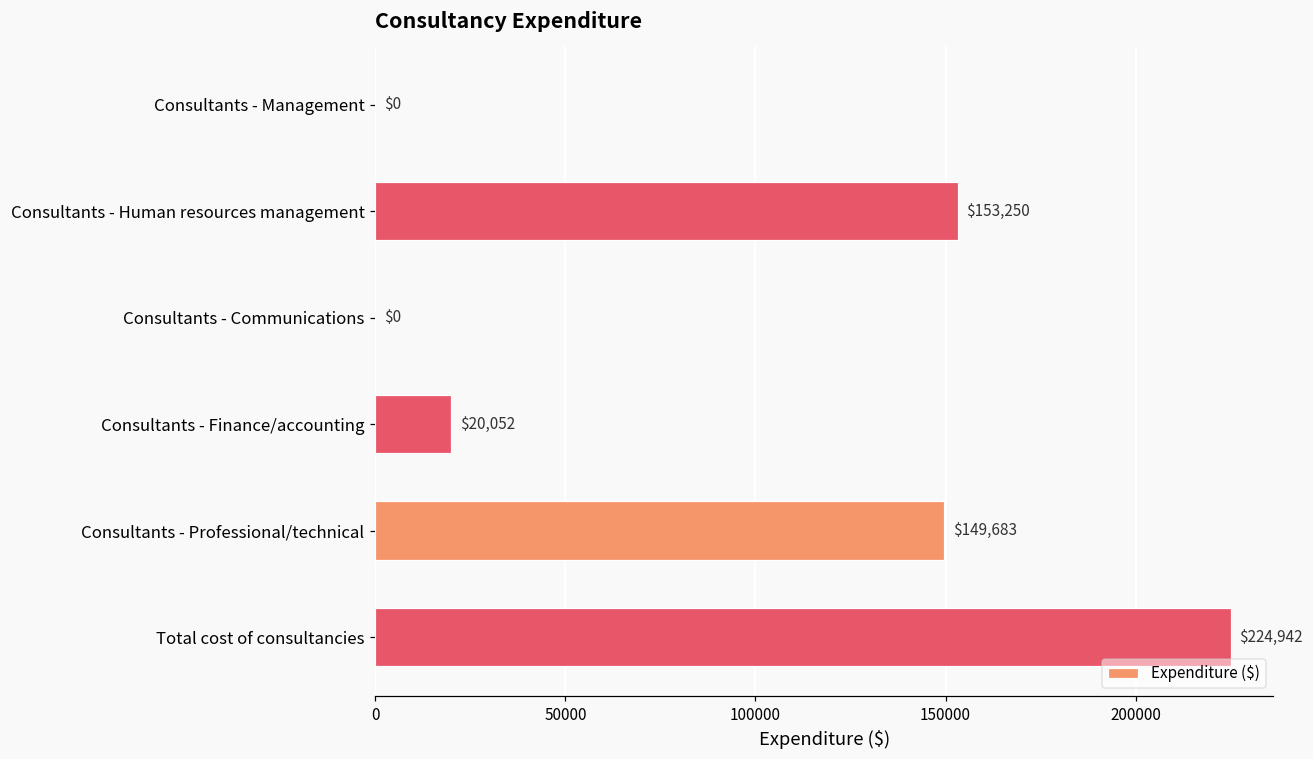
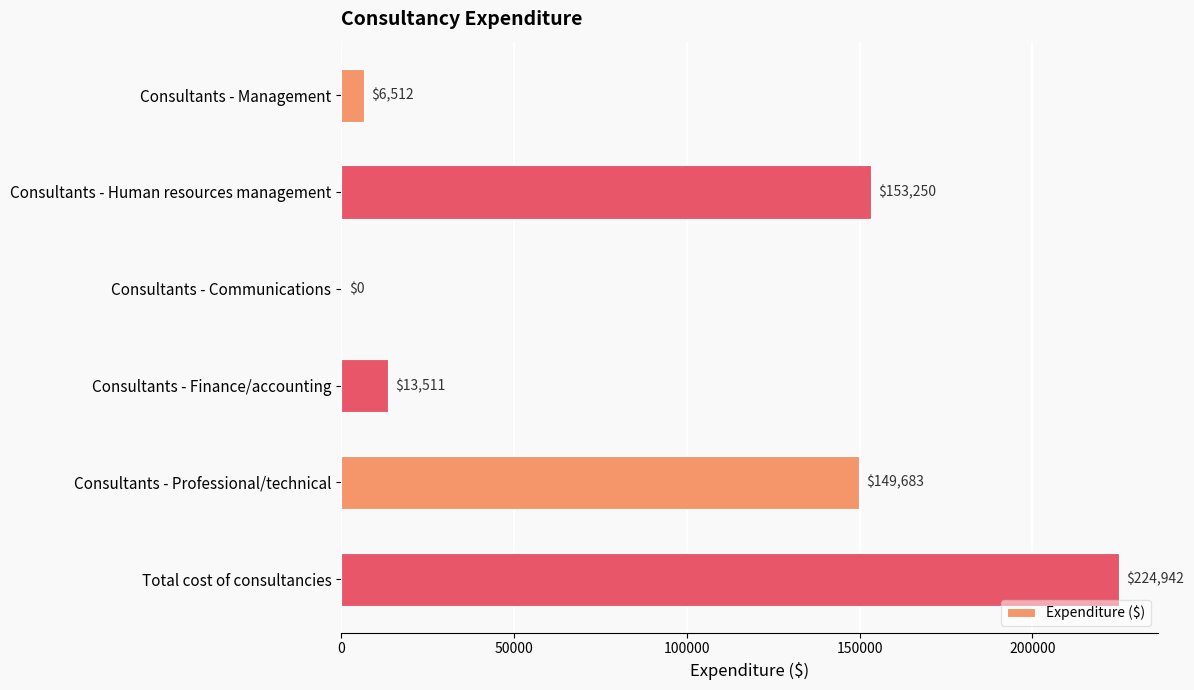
  {
-   "Consultants - Management": "$0",
+   "Consultants - Management": "$6,512",
    "Consultants - Human resources management": "$153,250",
    "Consultants - Communications": "$0",
-   "Consultants - Finance/accounting": "$20,052",
+   "Consultants - Finance/accounting": "$13,511",
    "Consultants - Professional/technical": "$149,683",
    "Total cost of consultancies": "$224,942"
  }
